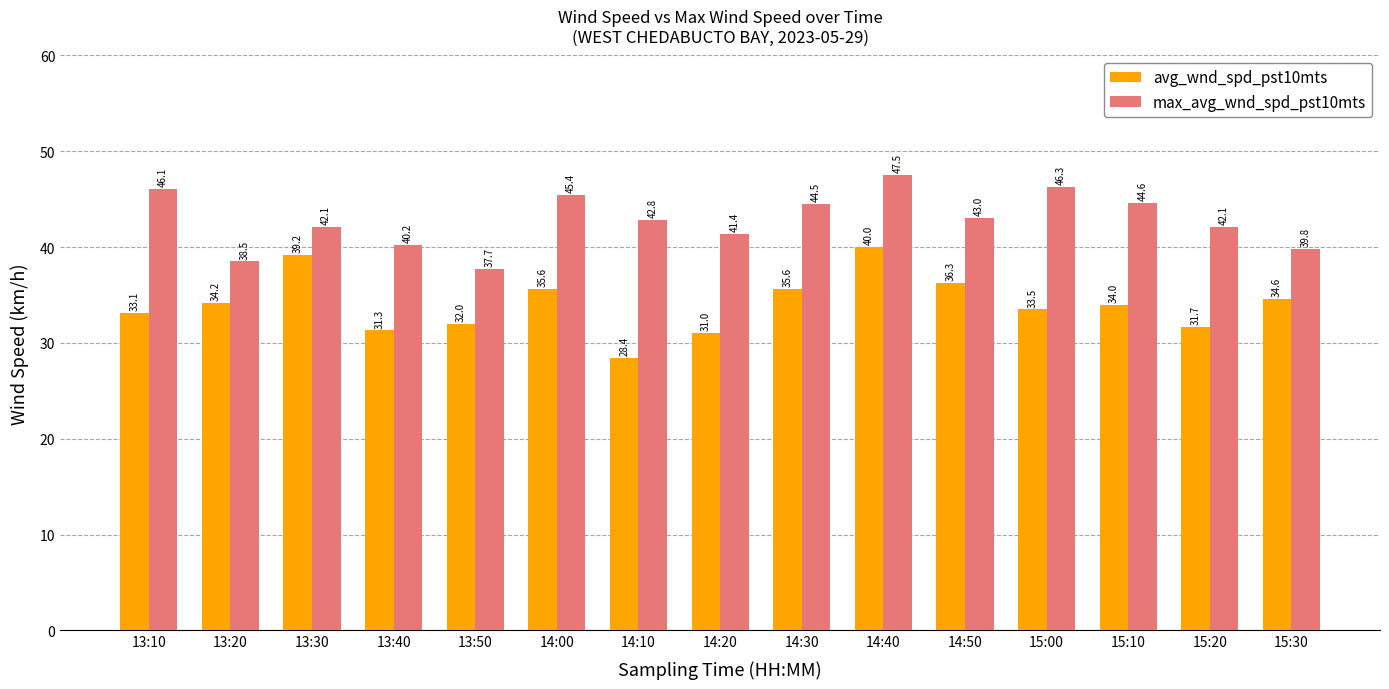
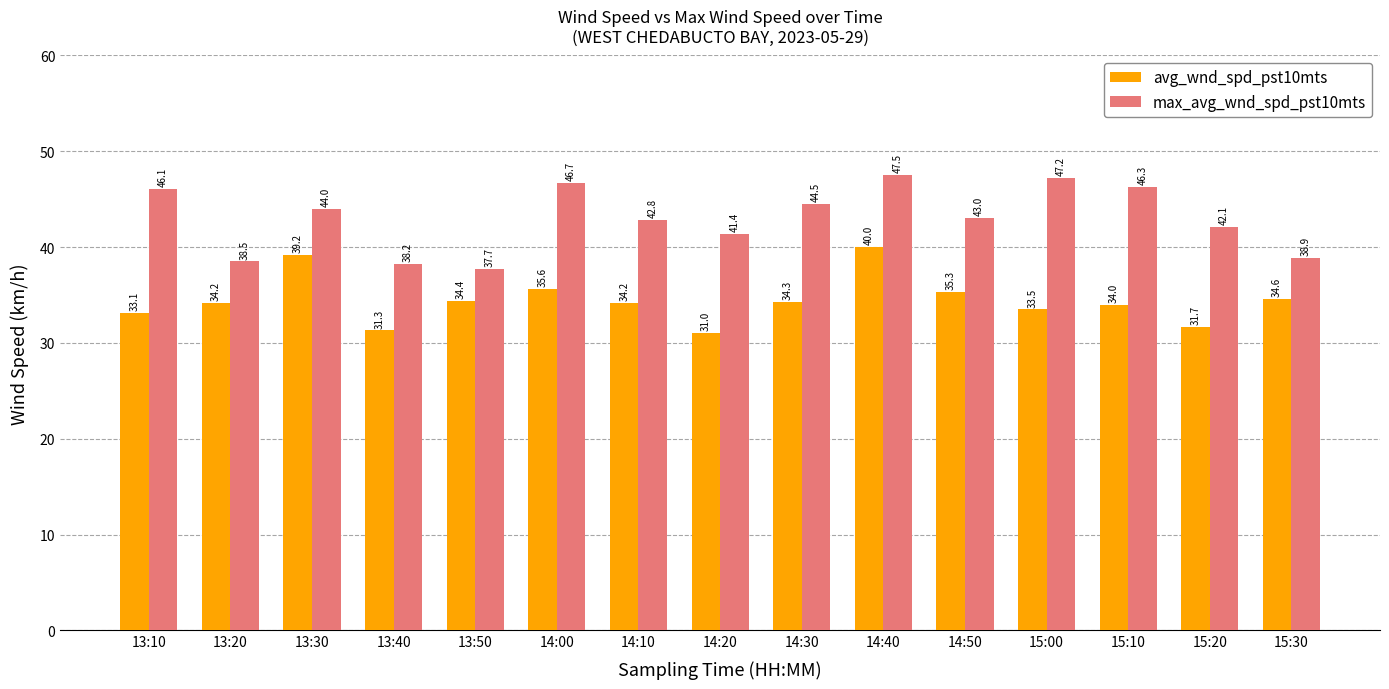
  {
    "avg_wnd_spd_pst10mts": {
      "13:10": 33.1,
      "13:20": 34.2,
      "13:30": 39.2,
      "13:40": 31.3,
-     "13:50": 32.0,
+     "13:50": 34.4,
      "14:00": 35.6,
-     "14:10": 28.4,
+     "14:10": 34.2,
      "14:20": 31.0,
-     "14:30": 35.6,
+     "14:30": 34.3,
      "14:40": 40.0,
-     "14:50": 36.3,
+     "14:50": 35.3,
      "15:00": 33.5,
      "15:10": 34.0,
      "15:20": 31.7,
      "15:30": 34.6
    },
    "max_avg_wnd_spd_pst10mts": {
      "13:10": 46.1,
      "13:20": 38.5,
-     "13:30": 42.1,
-     "13:40": 40.2,
+     "13:30": 44.0,
+     "13:40": 38.2,
      "13:50": 37.7,
-     "14:00": 45.4,
+     "14:00": 46.7,
      "14:10": 42.8,
      "14:20": 41.4,
      "14:30": 44.5,
      "14:40": 47.5,
      "14:50": 43.0,
-     "15:00": 46.3,
-     "15:10": 44.6,
+     "15:00": 47.2,
+     "15:10": 46.3,
      "15:20": 42.1,
-     "15:30": 39.8
+     "15:30": 38.9
    }
  }
